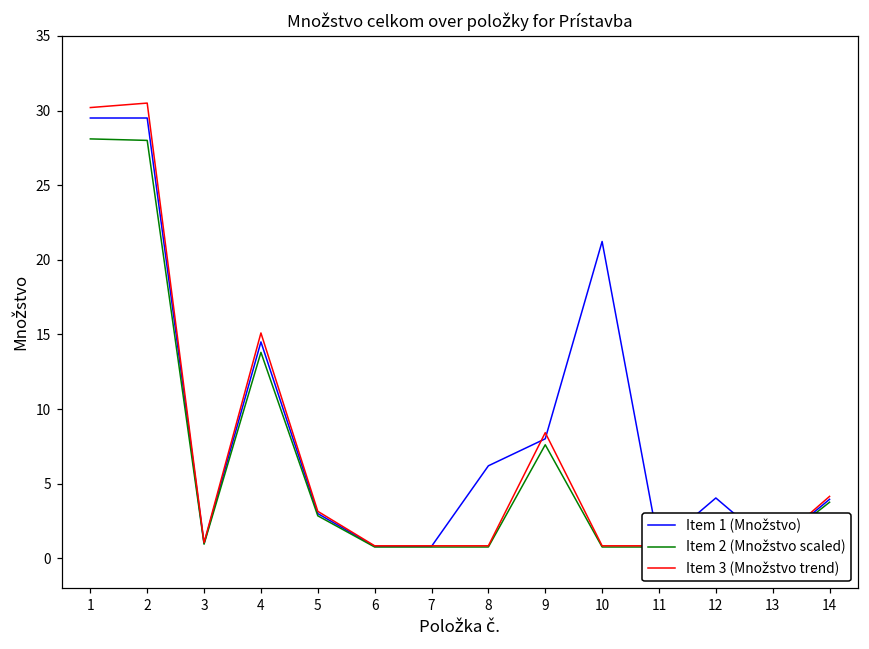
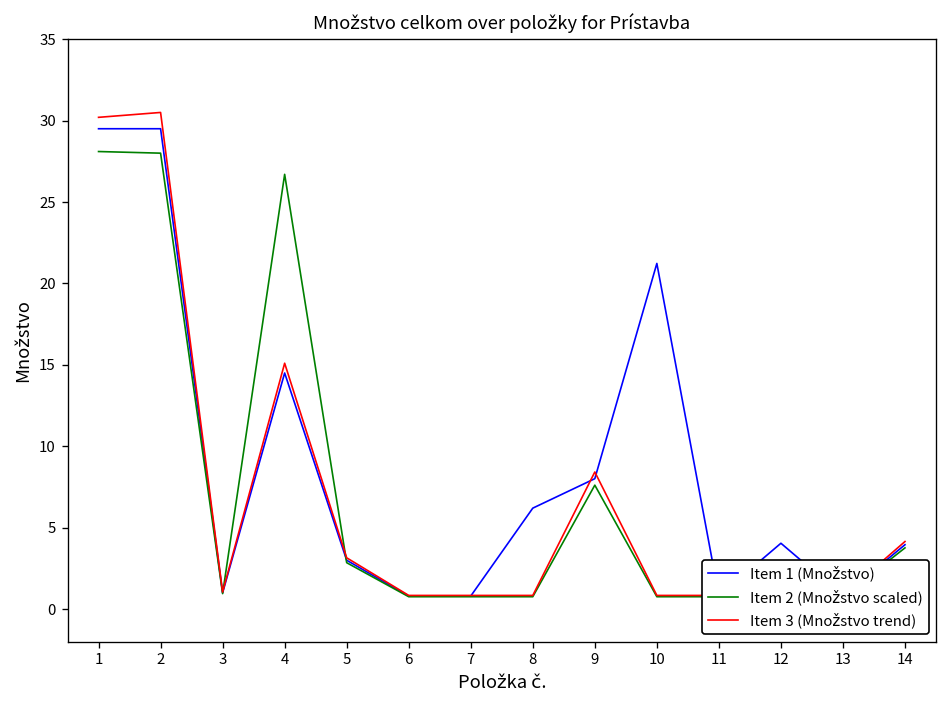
  {
    "Item 1 (Množstvo)": {
      "1": 29.5,
      "2": 29.5,
      "4": 14.5,
      "8": 6.2,
      "9": 8.0,
      "10": 21.2,
      "12": 4.0,
      "14": 4.0
    },
    "Item 2 (Množstvo scaled)": {
      "1": 28.1,
      "2": 28.0,
-     "4": 13.8,
+     "4": 26.7,
      "9": 7.6,
      "14": 3.8
    },
    "Item 3 (Množstvo trend)": {
      "1": 30.2,
      "2": 30.5,
      "4": 15.1,
      "9": 8.4,
      "14": 4.2
    }
  }
